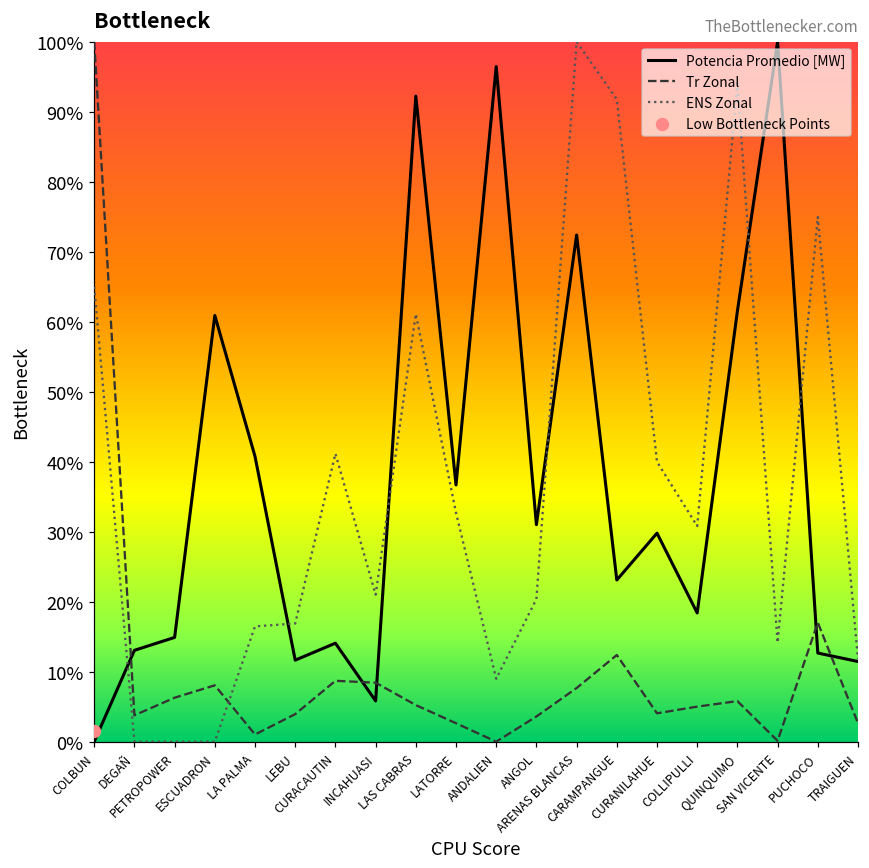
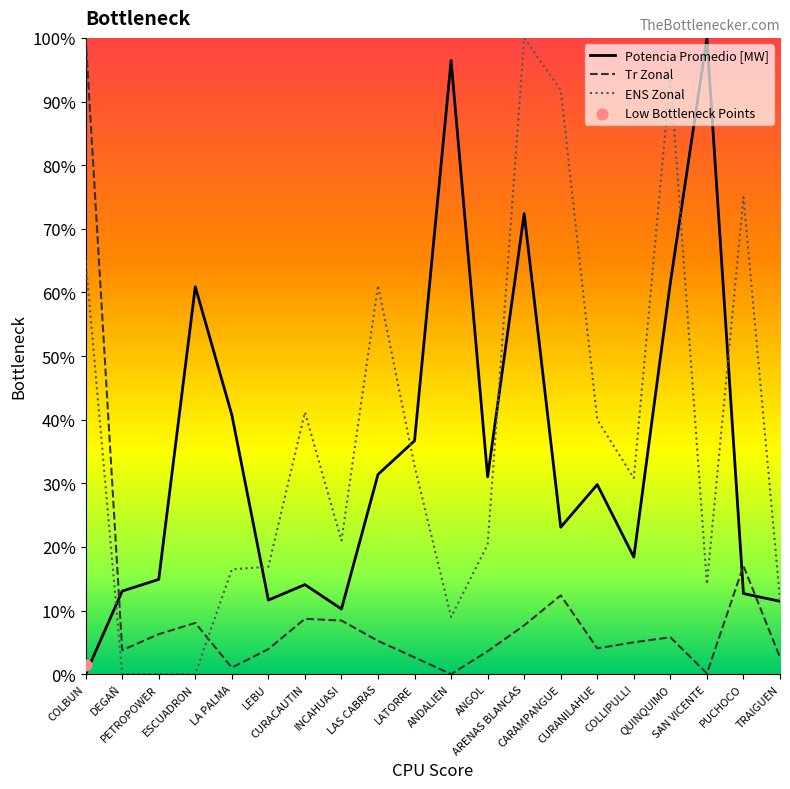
  {
    "Potencia Promedio [MW]": {
      "COLBUN": "0%",
      "DEGAÑ": "13%",
      "PETROPOWER": "15%",
      "ESCUADRON": "61%",
      "LA PALMA": "41%",
      "LEBU": "12%",
      "CURACAUTIN": "14%",
-     "INCAHUASI": "6%",
-     "LAS CABRAS": "92%",
+     "INCAHUASI": "10%",
+     "LAS CABRAS": "31%",
      "LATORRE": "37%",
      "ANDALIEN": "96%",
      "ANGOL": "31%",
      "ARENAS BLANCAS": "72%",
      "CARAMPANGUE": "23%",
      "CURANILAHUE": "30%",
      "COLLIPULLI": "18%",
      "QUINQUIMO": "62%",
      "SAN VICENTE": "100%",
      "PUCHOCO": "13%"
    }
  }
